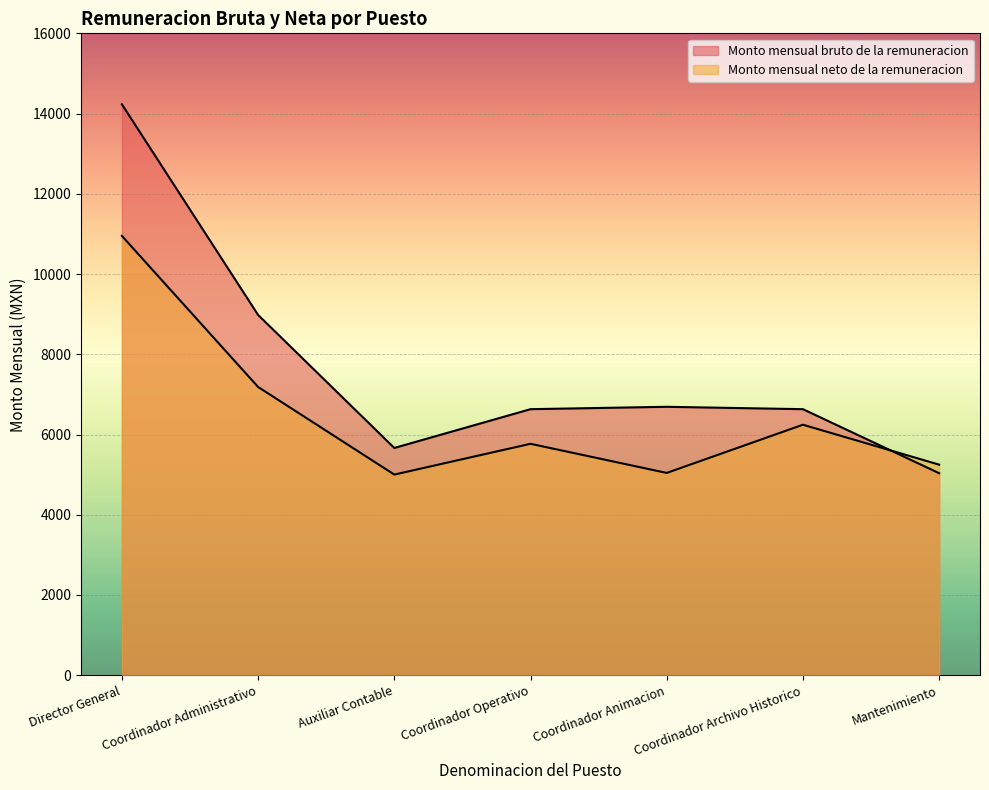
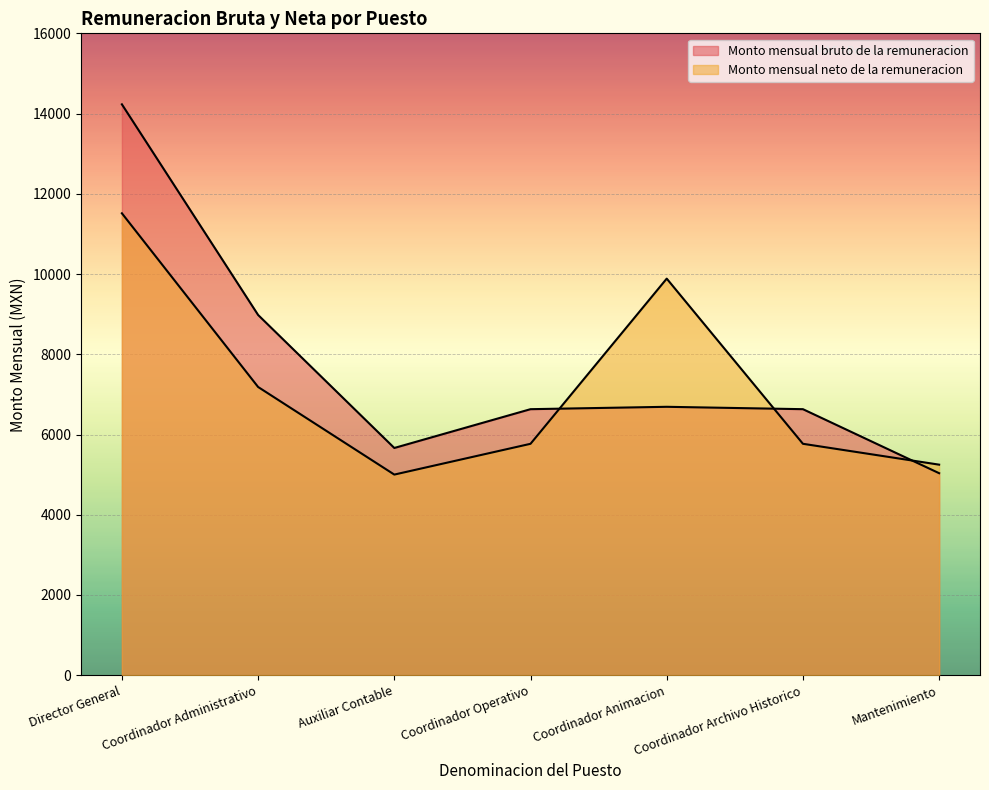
  {
    "Monto mensual bruto de la remuneracion": {
      "Director General": 14200,
      "Coordinador Administrativo": 9000,
      "Auxiliar Contable": 5700,
      "Coordinador Operativo": 6600,
      "Coordinador Animacion": 6700,
      "Coordinador Archivo Historico": 6600,
      "Mantenimiento": 5000
    },
    "Monto mensual neto de la remuneracion": {
-     "Director General": 11000,
+     "Director General": 11500,
      "Coordinador Administrativo": 7200,
      "Auxiliar Contable": 5000,
      "Coordinador Operativo": 5800,
-     "Coordinador Animacion": 5000,
-     "Coordinador Archivo Historico": 6200,
+     "Coordinador Animacion": 9900,
+     "Coordinador Archivo Historico": 5800,
      "Mantenimiento": 5200
    }
  }
